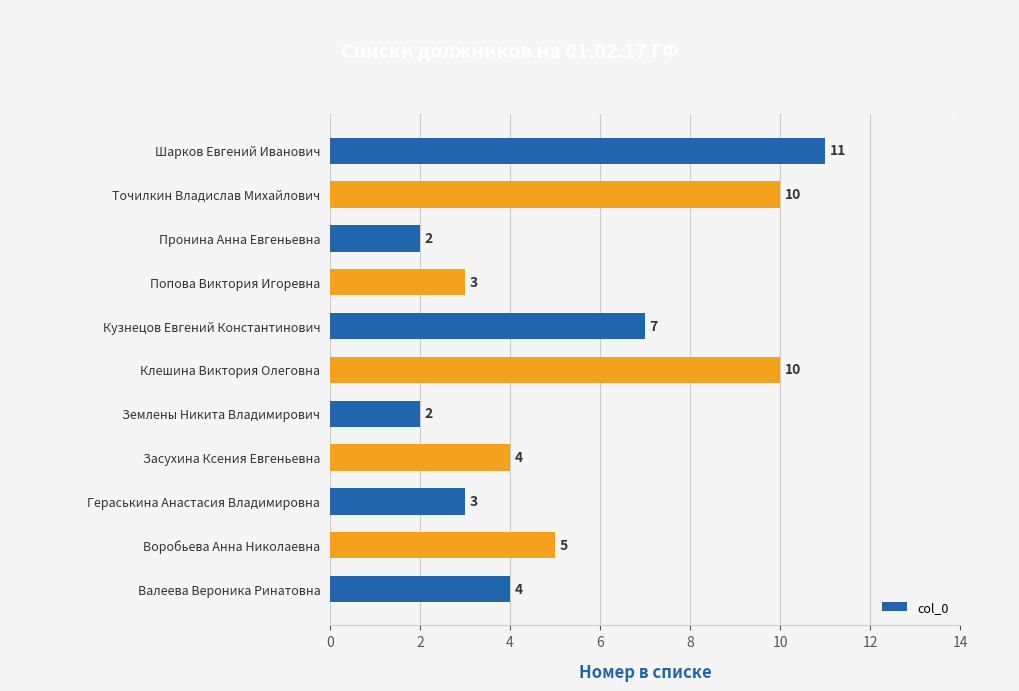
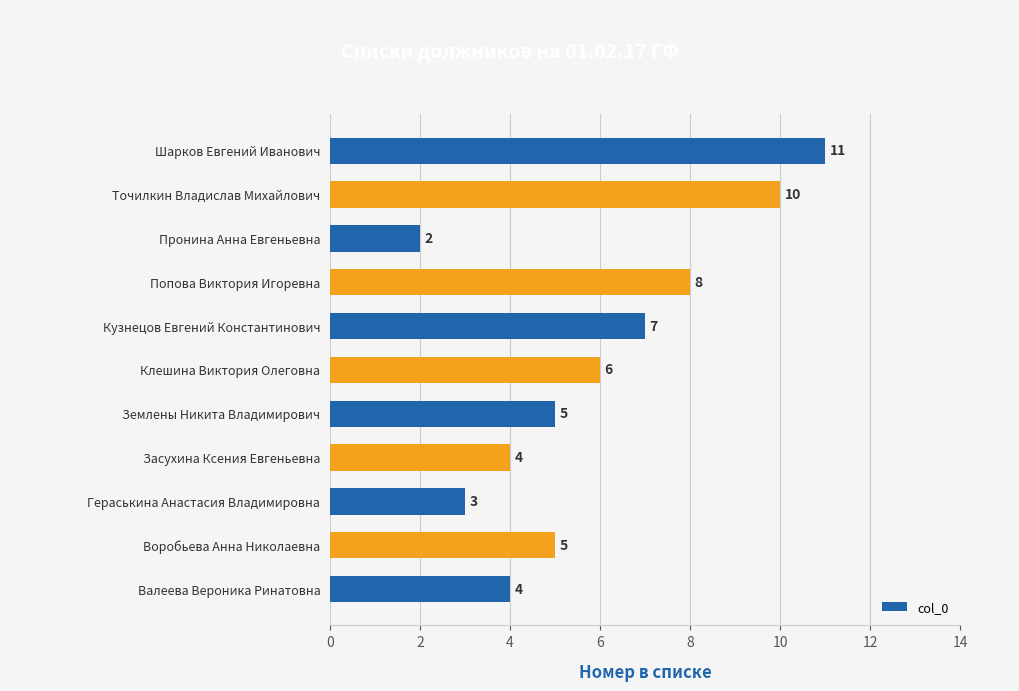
  {
    "Шарков Евгений Иванович": 11,
    "Точилкин Владислав Михайлович": 10,
    "Пронина Анна Евгеньевна": 2,
-   "Попова Виктория Игоревна": 3,
+   "Попова Виктория Игоревна": 8,
    "Кузнецов Евгений Константинович": 7,
-   "Клешина Виктория Олеговна": 10,
-   "Землены Никита Владимирович": 2,
+   "Клешина Виктория Олеговна": 6,
+   "Землены Никита Владимирович": 5,
    "Засухина Ксения Евгеньевна": 4,
    "Гераськина Анастасия Владимировна": 3,
    "Воробьева Анна Николаевна": 5,
    "Валеева Вероника Ринатовна": 4
  }
